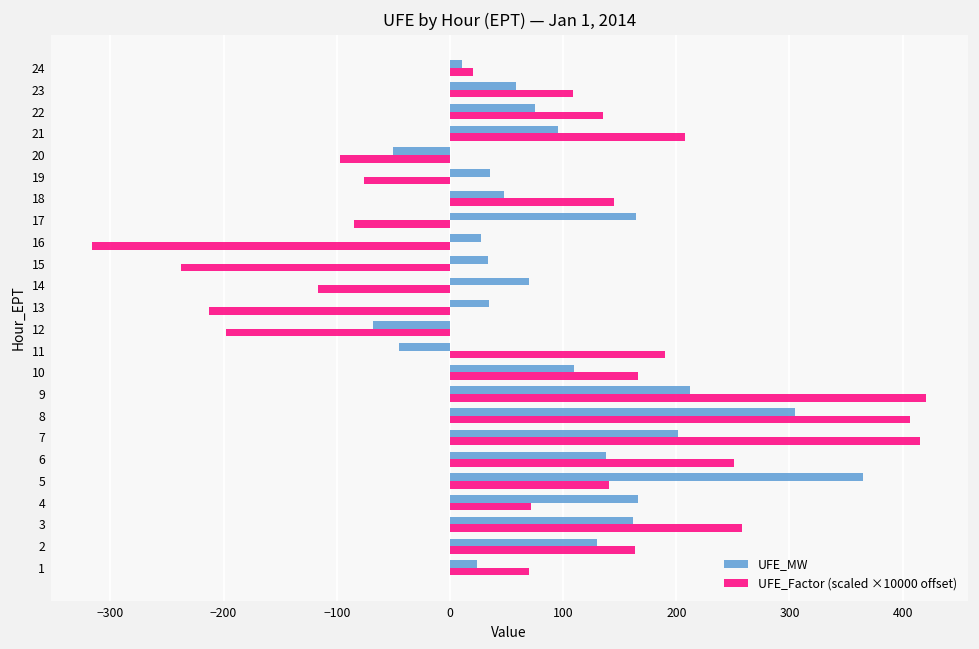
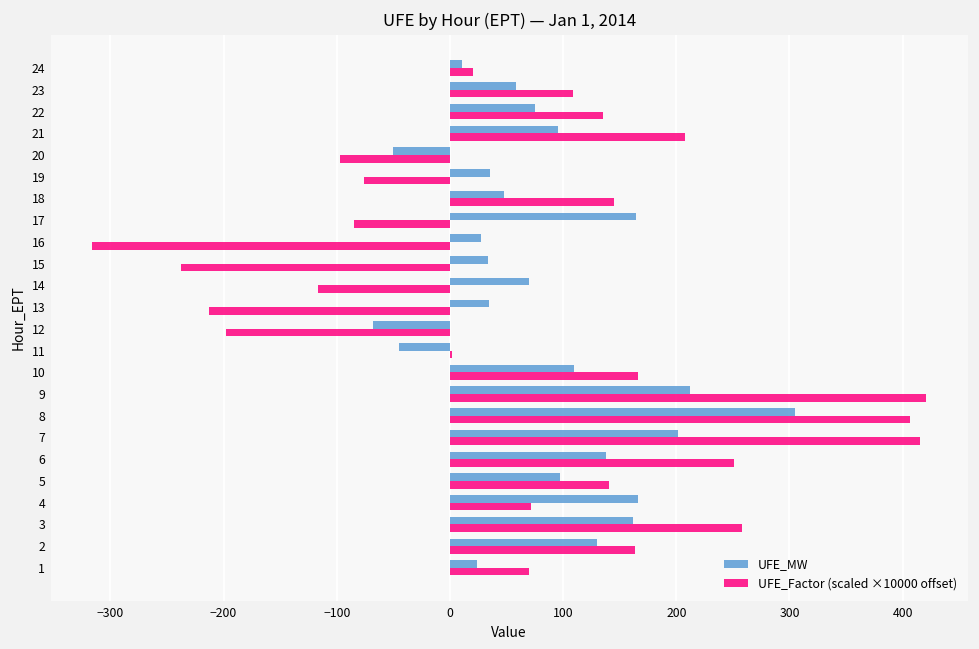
  {
    "UFE_MW": {
      "24": 11,
      "23": 59,
      "22": 75,
      "21": 95,
      "20": -50,
      "19": 36,
      "18": 47,
      "17": 165,
      "16": 28,
      "15": 34,
      "14": 70,
      "13": 34,
      "12": -68,
      "11": -45,
      "10": 110,
      "9": 212,
      "8": 305,
      "7": 201,
      "6": 137,
-     "5": 365,
+     "5": 97,
      "4": 166,
      "3": 162,
      "2": 130,
      "1": 24
    },
    "UFE_Factor (scaled ×10000 offset)": {
      "24": 21,
      "23": 109,
      "22": 135,
      "21": 208,
      "20": -97,
      "19": -76,
      "18": 145,
      "17": -85,
      "16": -316,
      "15": -238,
      "14": -116,
      "13": -212,
      "12": -198,
-     "11": 190,
+     "11": 2,
      "10": 166,
      "9": 421,
      "8": 407,
      "7": 415,
      "6": 251,
      "5": 140,
      "4": 72,
      "3": 258,
      "2": 164,
      "1": 70
    }
  }
